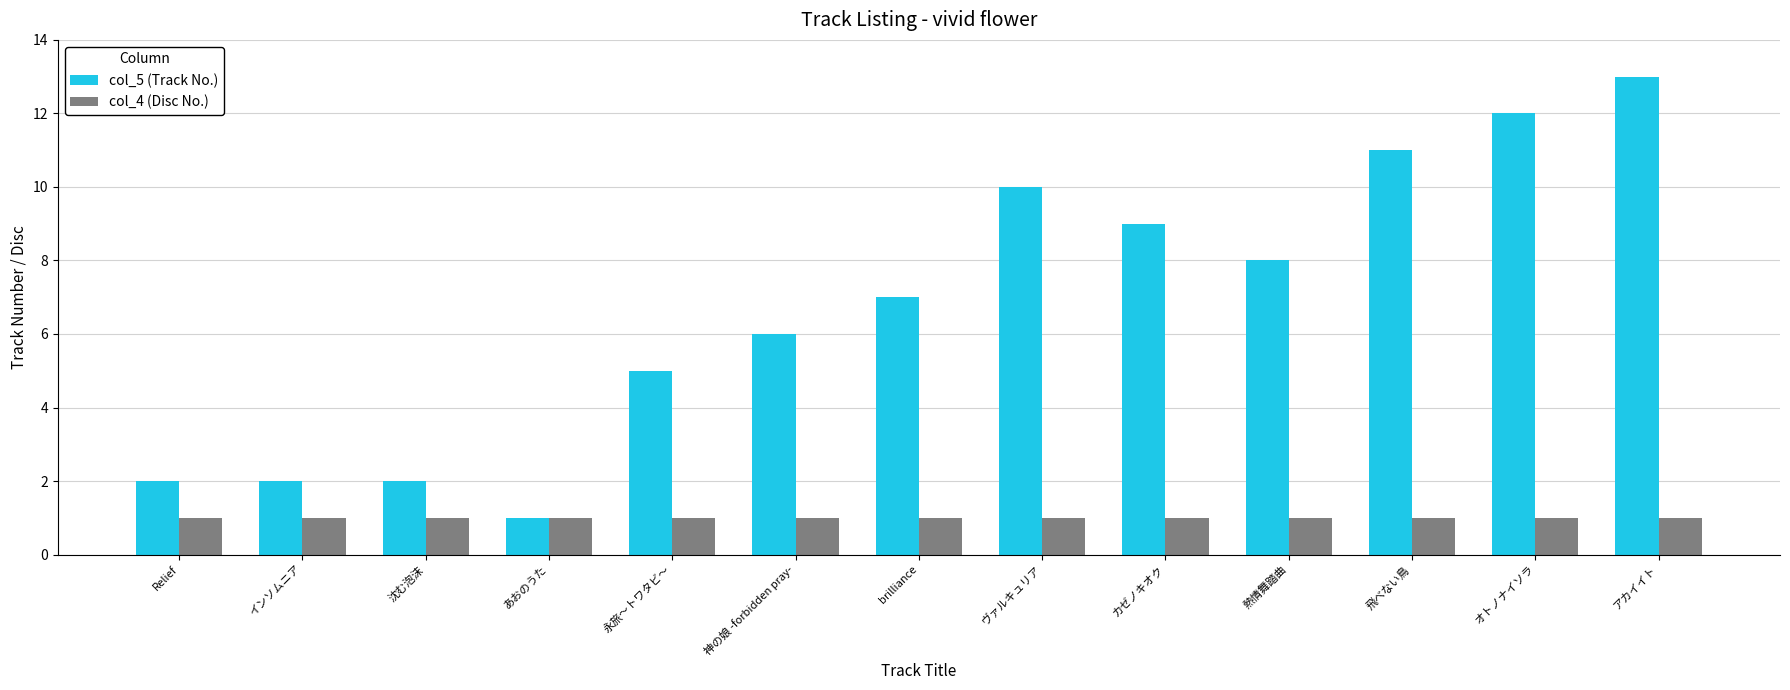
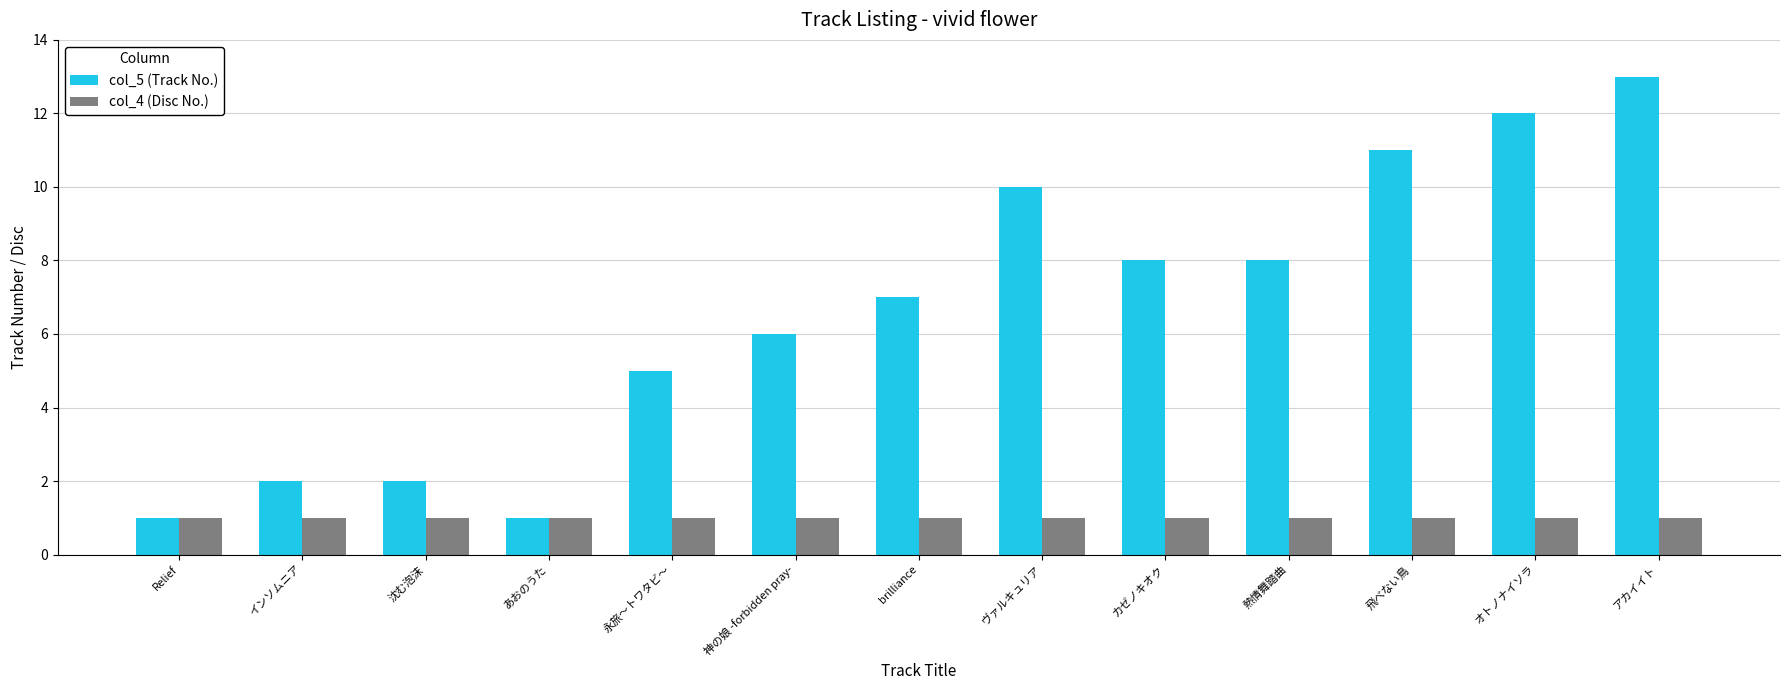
  {
    "col_5 (Track No.)": {
-     "Relief": 2,
+     "Relief": 1,
      "インソムニア": 2,
      "沈む泡沫": 2,
      "あおのうた": 1,
      "永旅～トワタビ～": 5,
      "神の娘 -forbidden pray-": 6,
      "brilliance": 7,
      "ヴァルキュリア": 10,
-     "カゼノキオク": 9,
+     "カゼノキオク": 8,
      "熱情舞踏曲": 8,
      "飛べない鳥": 11,
      "オトノナイソラ": 12,
      "アカイイト": 13
    },
    "col_4 (Disc No.)": {
      "Relief": 1,
      "インソムニア": 1,
      "沈む泡沫": 1,
      "あおのうた": 1,
      "永旅～トワタビ～": 1,
      "神の娘 -forbidden pray-": 1,
      "brilliance": 1,
      "ヴァルキュリア": 1,
      "カゼノキオク": 1,
      "熱情舞踏曲": 1,
      "飛べない鳥": 1,
      "オトノナイソラ": 1,
      "アカイイト": 1
    }
  }
